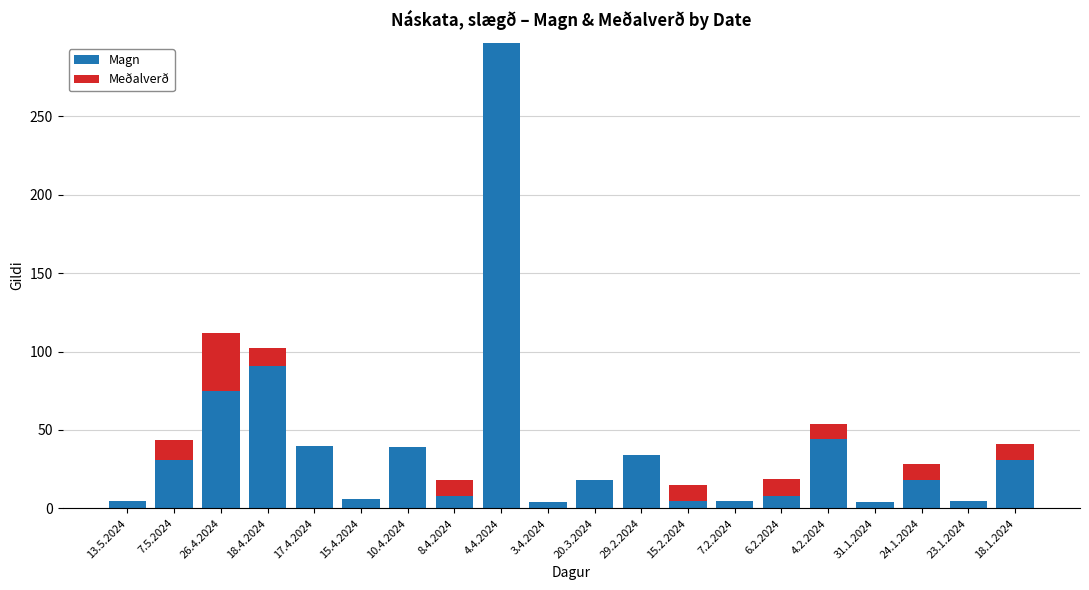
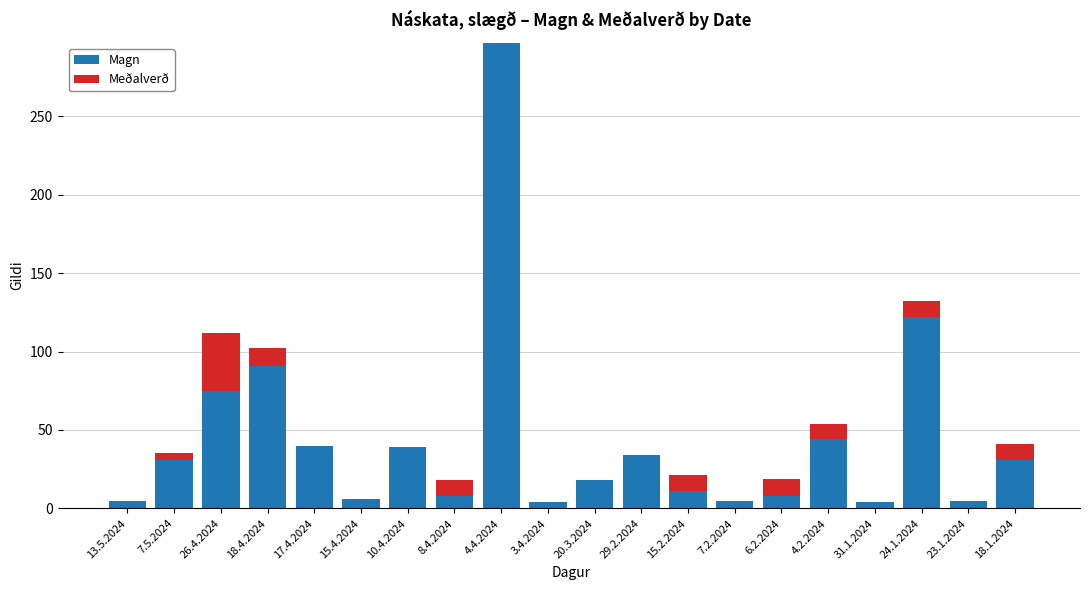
  {
    "Magn": {
      "13.5.2024": 5,
      "7.5.2024": 31,
      "26.4.2024": 75,
      "18.4.2024": 91,
      "17.4.2024": 40,
      "15.4.2024": 6,
      "10.4.2024": 39,
      "8.4.2024": 8,
      "4.4.2024": 297,
      "3.4.2024": 4,
      "20.3.2024": 18,
      "29.2.2024": 34,
-     "15.2.2024": 5,
+     "15.2.2024": 11,
      "7.2.2024": 5,
      "6.2.2024": 8,
      "4.2.2024": 44,
      "31.1.2024": 4,
-     "24.1.2024": 18,
+     "24.1.2024": 122,
      "23.1.2024": 5,
      "18.1.2024": 31
    },
    "Meðalverð": {
      "13.5.2024": 0,
-     "7.5.2024": 12,
+     "7.5.2024": 4,
      "26.4.2024": 37,
      "18.4.2024": 11,
      "17.4.2024": 0,
      "15.4.2024": 0,
      "10.4.2024": 0,
      "8.4.2024": 10,
      "4.4.2024": 0,
      "3.4.2024": 0,
      "20.3.2024": 0,
      "29.2.2024": 0,
      "15.2.2024": 10,
      "7.2.2024": 0,
      "6.2.2024": 11,
      "4.2.2024": 10,
      "31.1.2024": 0,
      "24.1.2024": 10,
      "23.1.2024": 0,
      "18.1.2024": 10
    }
  }
